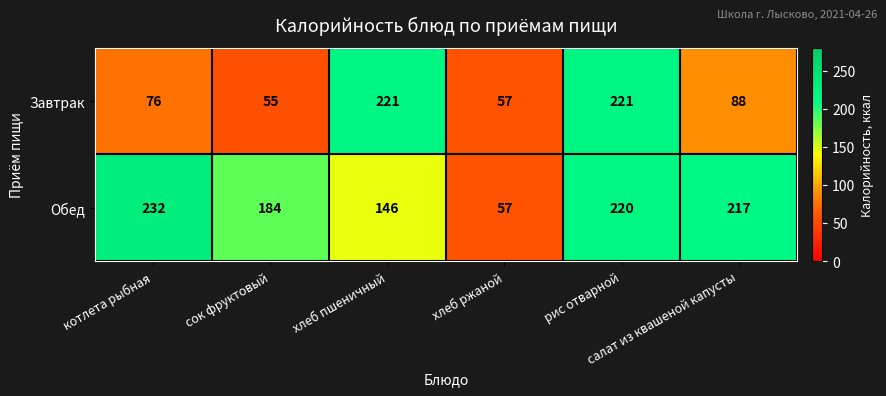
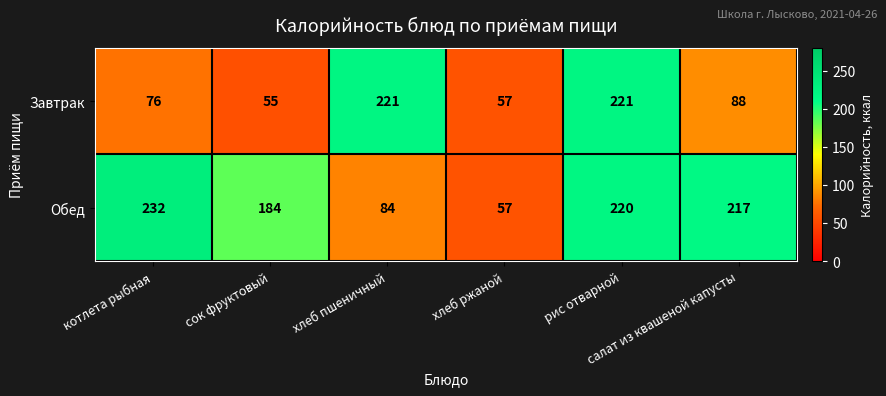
  {
    "Завтрак": {
      "котлета рыбная": 76,
      "сок фруктовый": 55,
      "хлеб пшеничный": 221,
      "хлеб ржаной": 57,
      "рис отварной": 221,
      "салат из квашеной капусты": 88
    },
    "Обед": {
      "котлета рыбная": 232,
      "сок фруктовый": 184,
-     "хлеб пшеничный": 146,
+     "хлеб пшеничный": 84,
      "хлеб ржаной": 57,
      "рис отварной": 220,
      "салат из квашеной капусты": 217
    }
  }
